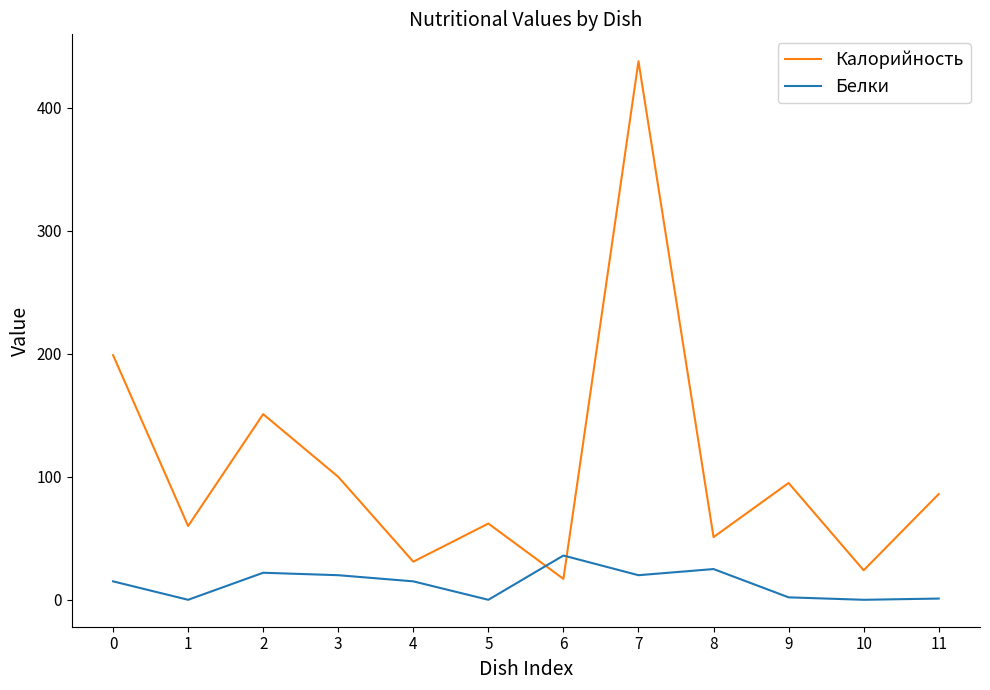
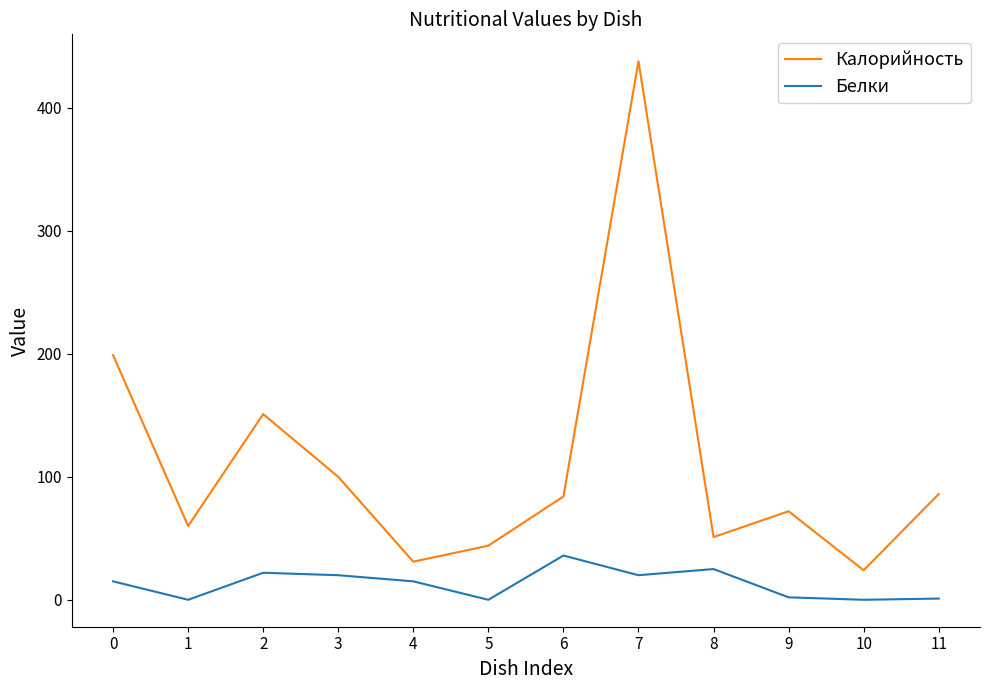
  {
    "Калорийность": {
      "0": 199,
      "1": 60,
      "2": 151,
      "3": 100,
      "4": 31,
-     "5": 62,
-     "6": 17,
+     "5": 44,
+     "6": 84,
      "7": 438,
      "8": 51,
-     "9": 95,
+     "9": 72,
      "10": 24,
      "11": 86
    },
    "Белки": {
      "0": 15,
      "1": 0,
      "2": 22,
      "3": 20,
      "4": 15,
      "5": 0,
      "6": 36,
      "7": 20,
      "8": 25,
      "9": 2,
      "10": 0,
      "11": 1
    }
  }
